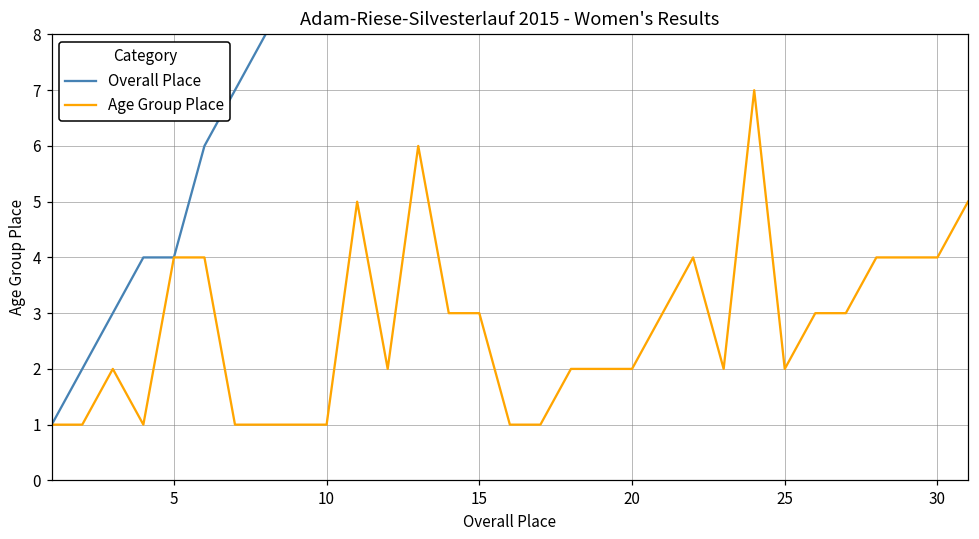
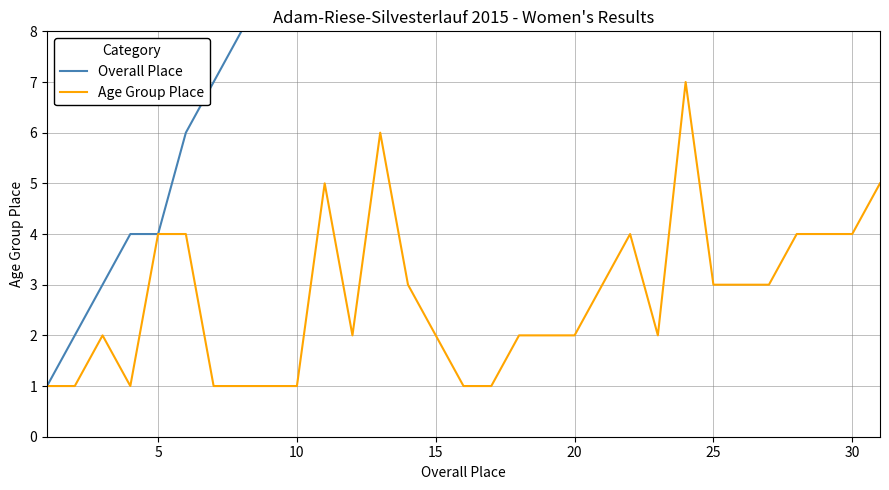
  {
    "Age Group Place": {
      "10": 1,
-     "15": 3,
+     "15": 2,
      "20": 2,
-     "25": 2,
+     "25": 3,
      "30": 4
    }
  }
